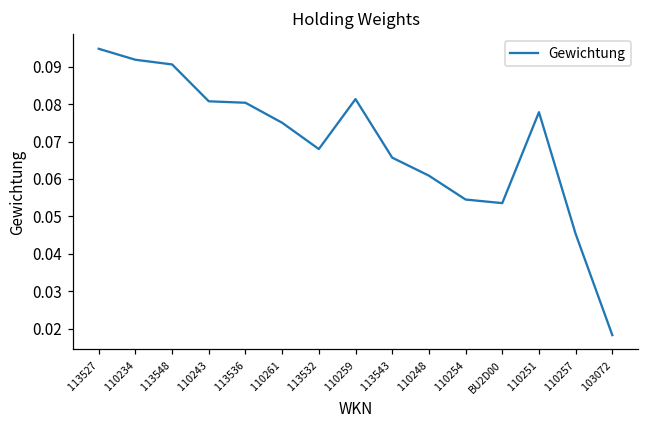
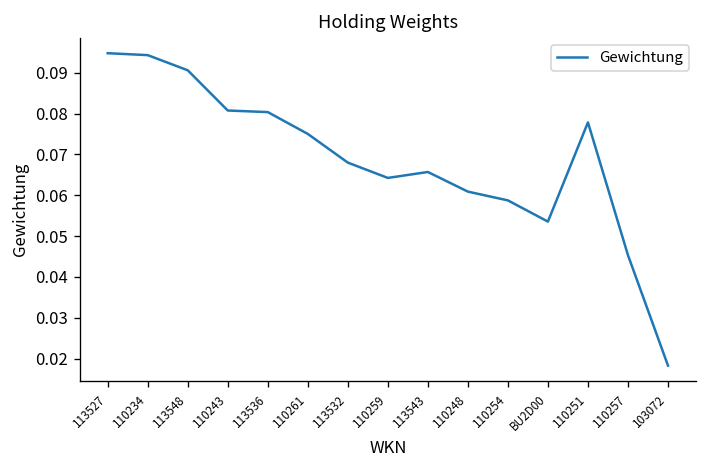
  {
    "113527": 0.095,
-   "110234": 0.092,
+   "110234": 0.094,
    "113548": 0.091,
    "110243": 0.081,
    "113536": 0.080,
    "110261": 0.075,
    "113532": 0.068,
-   "110259": 0.081,
+   "110259": 0.064,
    "113543": 0.066,
    "110248": 0.061,
-   "110254": 0.055,
+   "110254": 0.059,
    "BU2D00": 0.054,
    "110251": 0.078,
    "110257": 0.045,
    "103072": 0.018
  }
